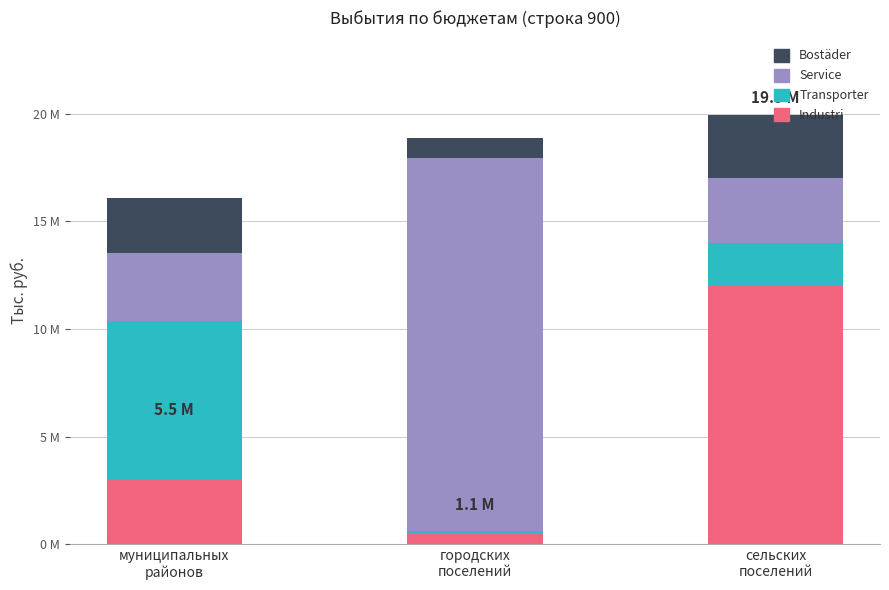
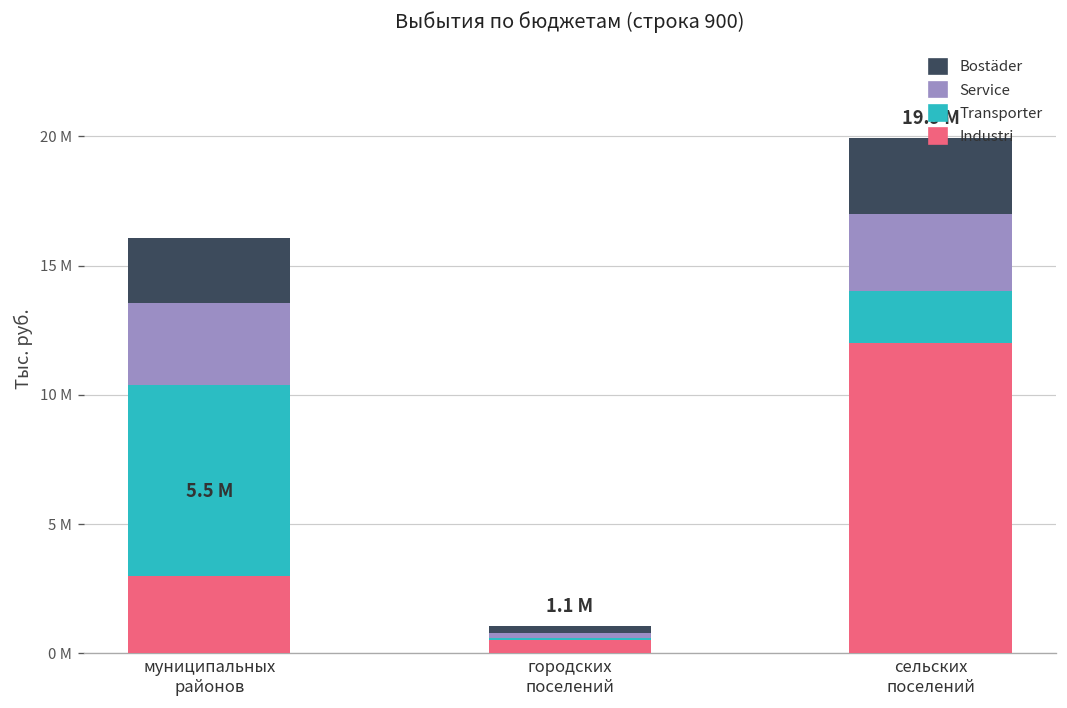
  {
    "Transporter": {
      "сельских поселений": "2.0 М"
    },
    "Service": {
      "муниципальных районов": "3.1 М",
-     "городских поселений": "17.3 М",
+     "городских поселений": "0.2 М",
      "сельских поселений": "3.0 М"
    },
    "Bostäder": {
      "муниципальных районов": "2.5 М",
-     "городских поселений": "0.9 М"
+     "городских поселений": "0.3 М"
    }
  }
